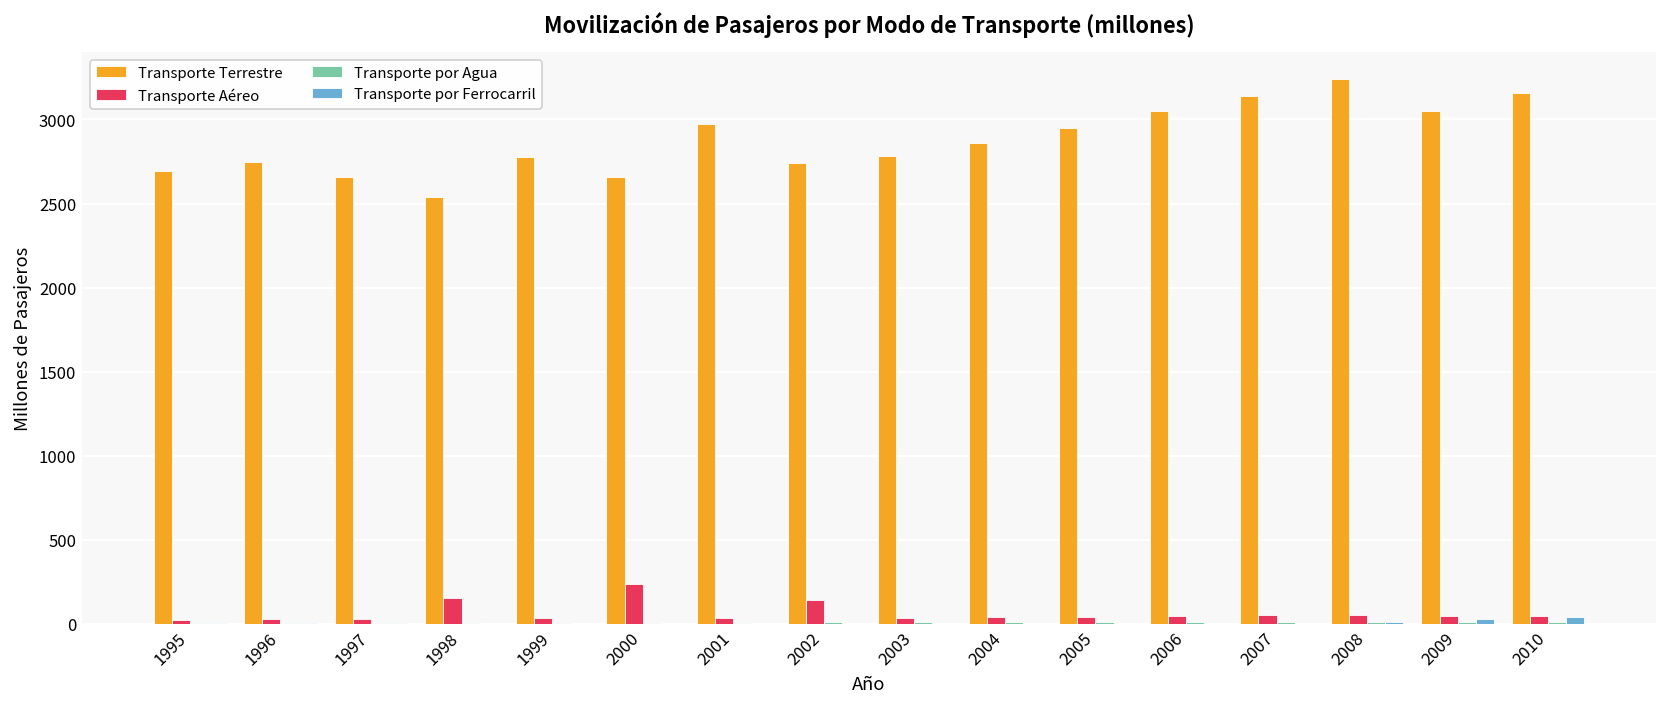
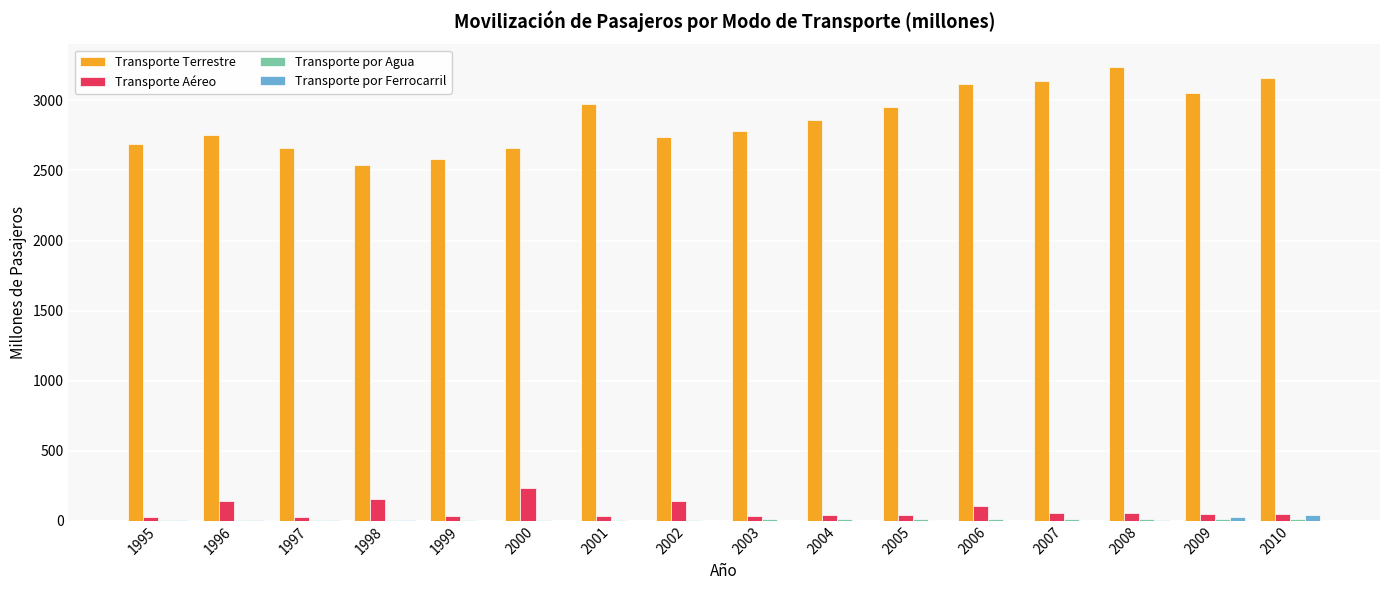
  {
    "Transporte Terrestre": {
      "1995": 2690,
      "1996": 2750,
      "1997": 2660,
      "1998": 2540,
-     "1999": 2780,
+     "1999": 2580,
      "2000": 2660,
      "2001": 2970,
      "2002": 2740,
      "2003": 2780,
      "2004": 2860,
      "2005": 2950,
-     "2006": 3050,
+     "2006": 3120,
      "2007": 3140,
      "2008": 3240,
      "2009": 3050,
      "2010": 3160
    },
    "Transporte Aéreo": {
      "1995": 30,
-     "1996": 30,
+     "1996": 140,
      "1997": 30,
      "1998": 160,
      "1999": 30,
      "2000": 240,
      "2001": 30,
      "2002": 140,
      "2003": 40,
      "2004": 40,
      "2005": 40,
-     "2006": 50,
+     "2006": 100,
      "2007": 50,
      "2008": 50,
      "2009": 50,
      "2010": 50
    }
  }
